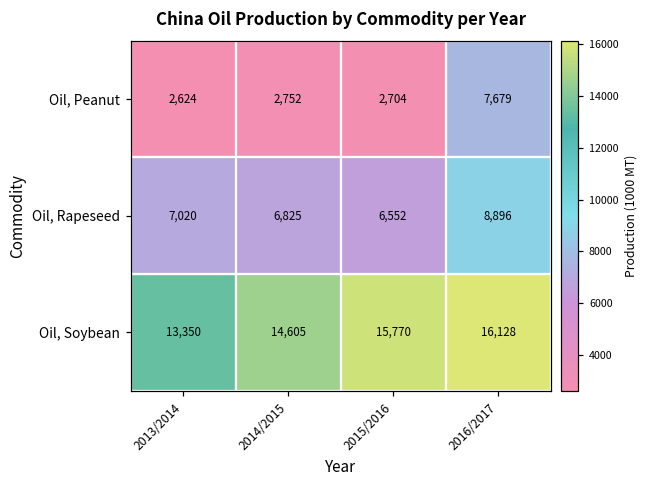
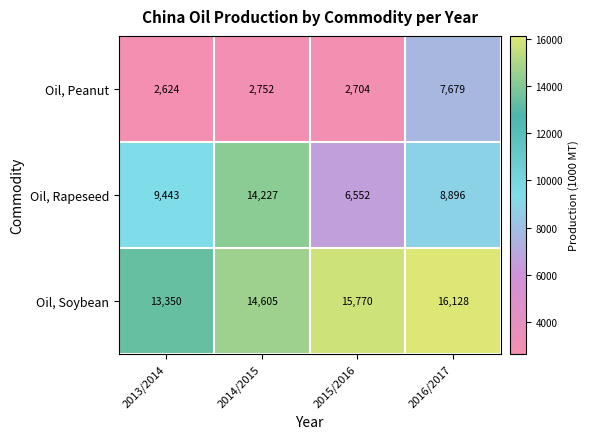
  {
    "Oil, Peanut": {
      "2013/2014": "2,624",
      "2014/2015": "2,752",
      "2015/2016": "2,704",
      "2016/2017": "7,679"
    },
    "Oil, Rapeseed": {
-     "2013/2014": "7,020",
-     "2014/2015": "6,825",
+     "2013/2014": "9,443",
+     "2014/2015": "14,227",
      "2015/2016": "6,552",
      "2016/2017": "8,896"
    },
    "Oil, Soybean": {
      "2013/2014": "13,350",
      "2014/2015": "14,605",
      "2015/2016": "15,770",
      "2016/2017": "16,128"
    }
  }
